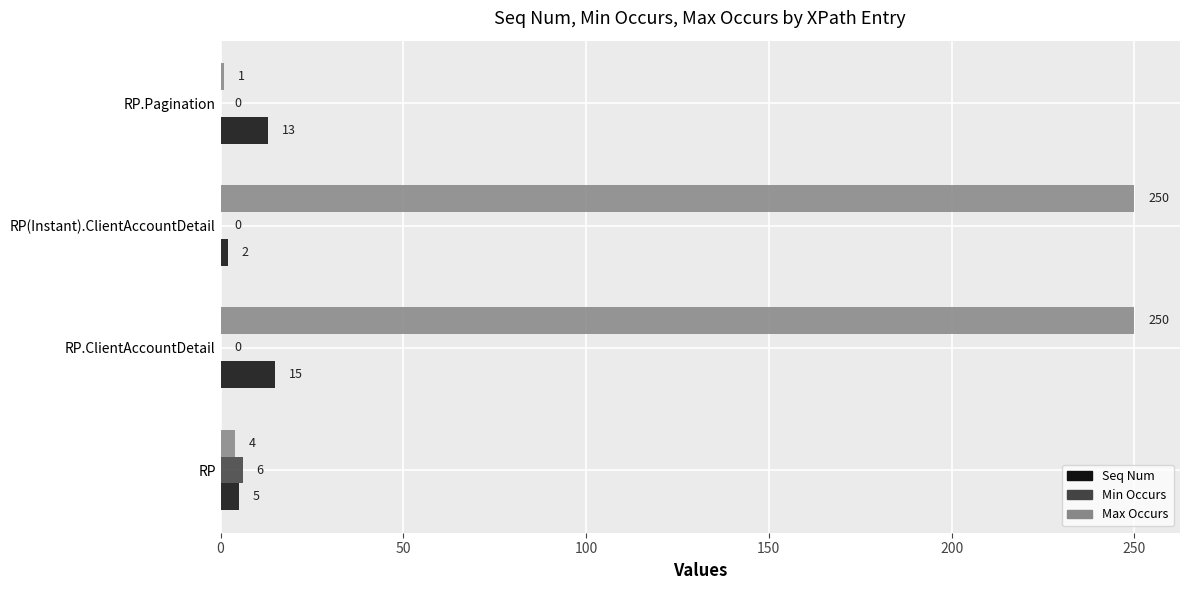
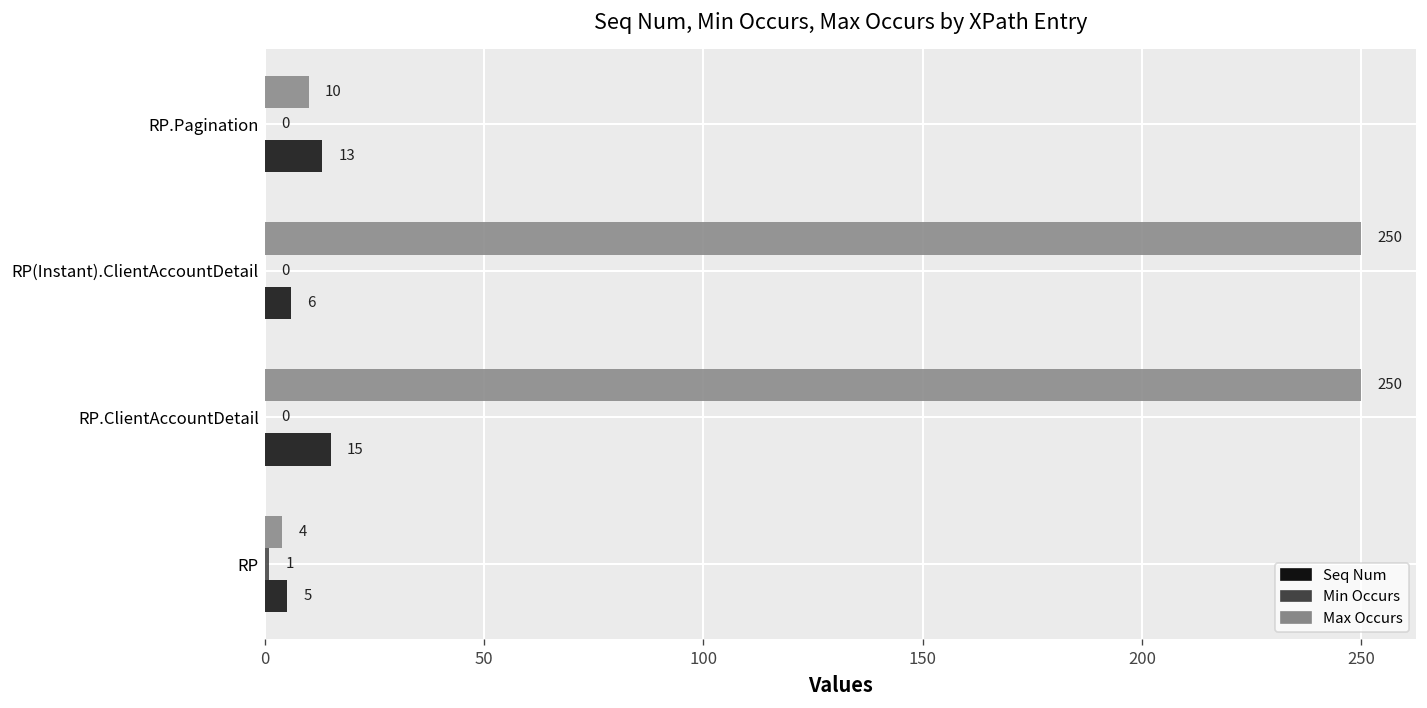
  {
    "Seq Num": {
      "RP.Pagination": 13,
-     "RP(Instant).ClientAccountDetail": 2,
+     "RP(Instant).ClientAccountDetail": 6,
      "RP.ClientAccountDetail": 15,
      "RP": 5
    },
    "Min Occurs": {
      "RP.Pagination": 0,
      "RP(Instant).ClientAccountDetail": 0,
      "RP.ClientAccountDetail": 0,
-     "RP": 6
+     "RP": 1
    },
    "Max Occurs": {
-     "RP.Pagination": 1,
+     "RP.Pagination": 10,
      "RP(Instant).ClientAccountDetail": 250,
      "RP.ClientAccountDetail": 250,
      "RP": 4
    }
  }
